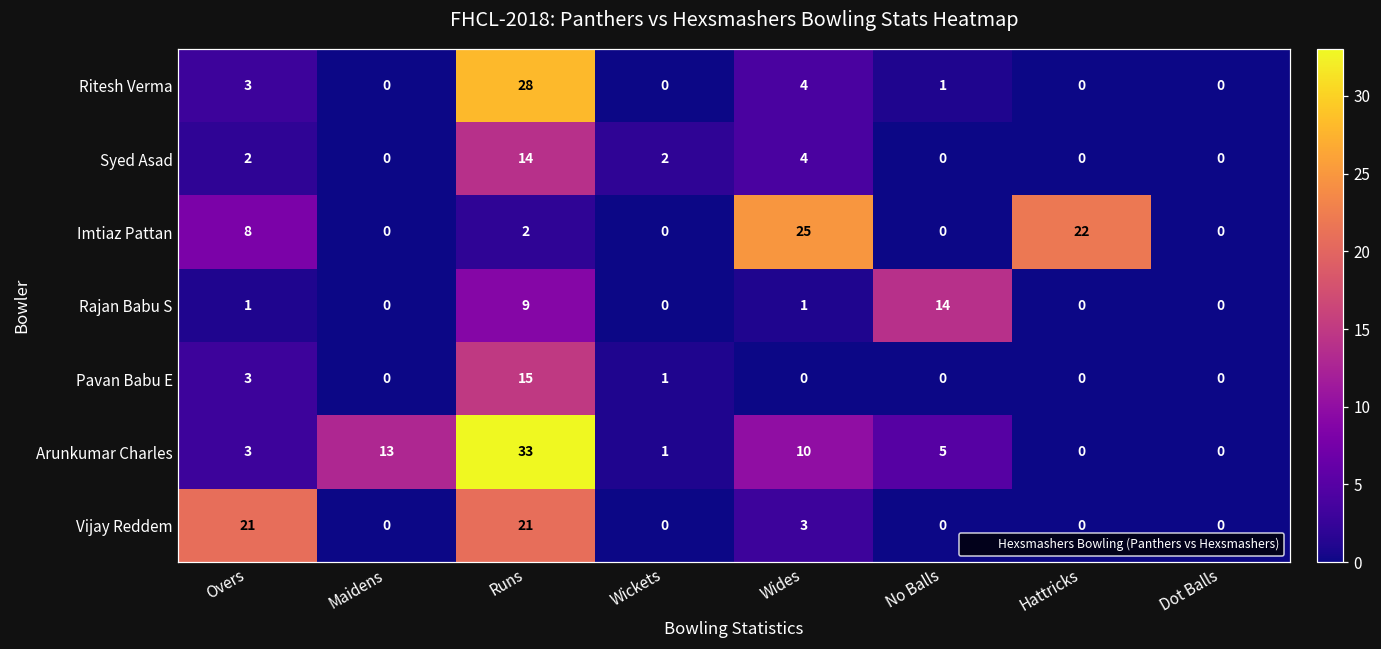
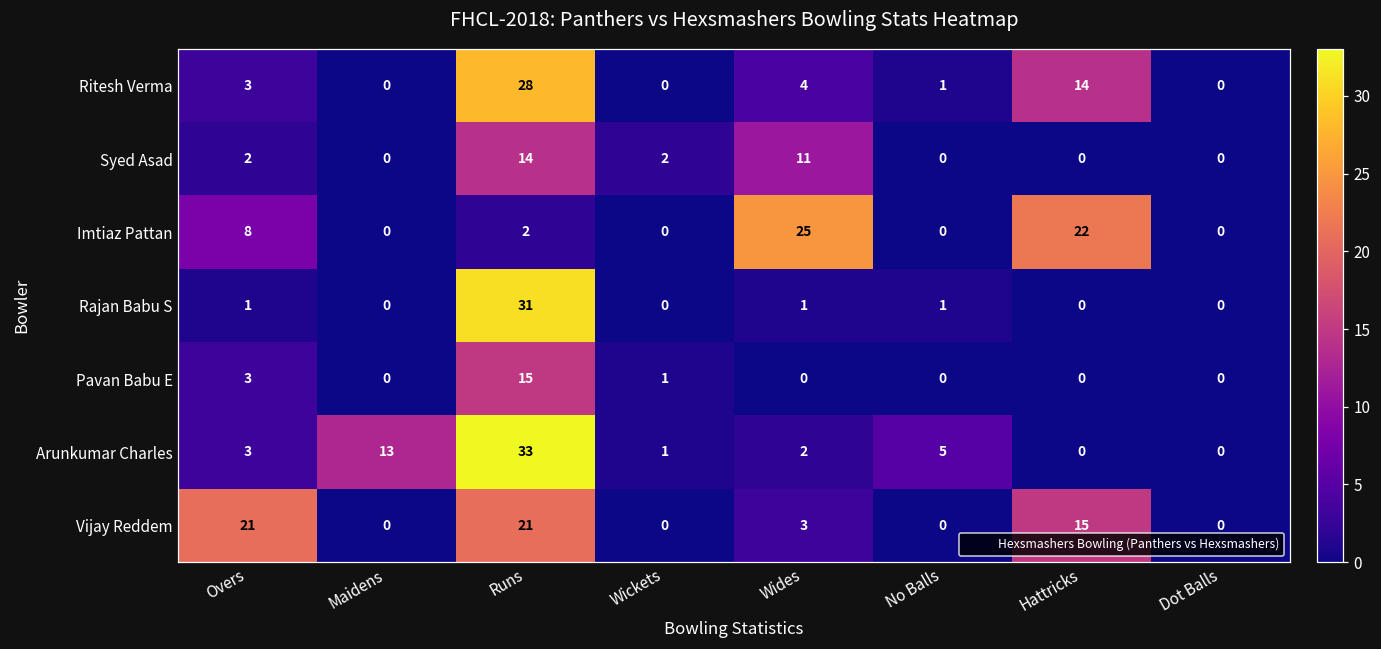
  {
    "Ritesh Verma": {
      "Overs": 3,
      "Maidens": 0,
      "Runs": 28,
      "Wickets": 0,
      "Wides": 4,
      "No Balls": 1,
-     "Hattricks": 0,
+     "Hattricks": 14,
      "Dot Balls": 0
    },
    "Syed Asad": {
      "Overs": 2,
      "Maidens": 0,
      "Runs": 14,
      "Wickets": 2,
-     "Wides": 4,
+     "Wides": 11,
      "No Balls": 0,
      "Hattricks": 0,
      "Dot Balls": 0
    },
    "Imtiaz Pattan": {
      "Overs": 8,
      "Maidens": 0,
      "Runs": 2,
      "Wickets": 0,
      "Wides": 25,
      "No Balls": 0,
      "Hattricks": 22,
      "Dot Balls": 0
    },
    "Rajan Babu S": {
      "Overs": 1,
      "Maidens": 0,
-     "Runs": 9,
+     "Runs": 31,
      "Wickets": 0,
      "Wides": 1,
-     "No Balls": 14,
+     "No Balls": 1,
      "Hattricks": 0,
      "Dot Balls": 0
    },
    "Pavan Babu E": {
      "Overs": 3,
      "Maidens": 0,
      "Runs": 15,
      "Wickets": 1,
      "Wides": 0,
      "No Balls": 0,
      "Hattricks": 0,
      "Dot Balls": 0
    },
    "Arunkumar Charles": {
      "Overs": 3,
      "Maidens": 13,
      "Runs": 33,
      "Wickets": 1,
-     "Wides": 10,
+     "Wides": 2,
      "No Balls": 5,
      "Hattricks": 0,
      "Dot Balls": 0
    },
    "Vijay Reddem": {
      "Overs": 21,
      "Maidens": 0,
      "Runs": 21,
      "Wickets": 0,
      "Wides": 3,
      "No Balls": 0,
-     "Hattricks": 0,
+     "Hattricks": 15,
      "Dot Balls": 0
    }
  }
